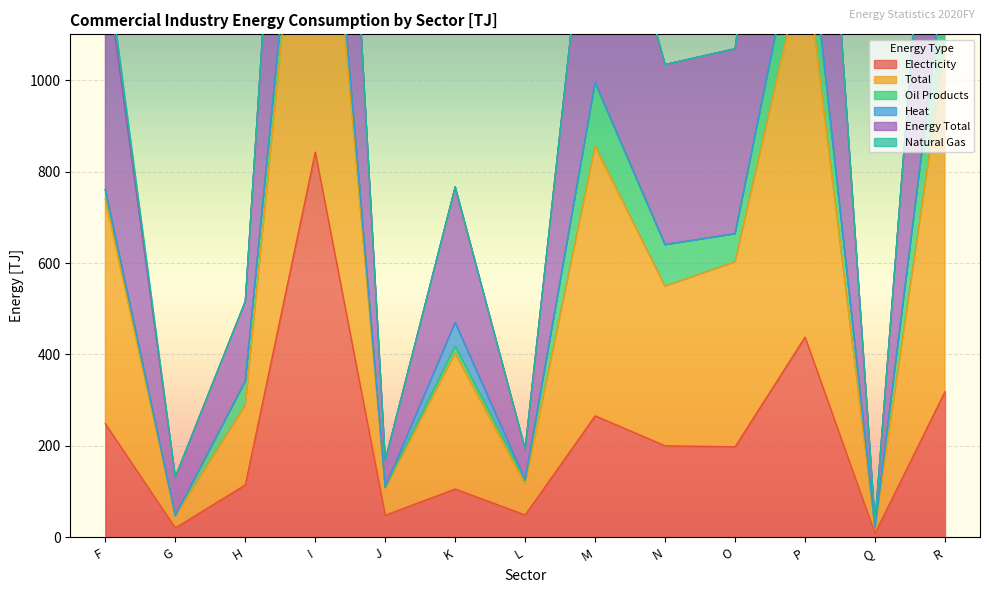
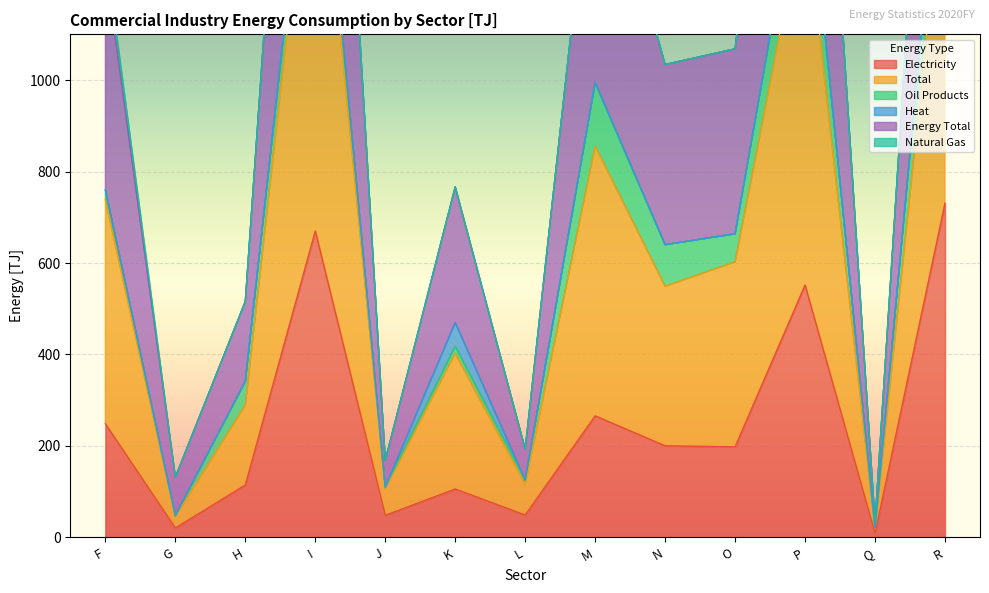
  {
    "Electricity": {
      "F": 250,
      "G": 20,
      "H": 110,
-     "I": 840,
+     "I": 670,
      "J": 50,
      "K": 110,
      "L": 50,
      "M": 270,
      "N": 200,
      "O": 200,
-     "P": 440,
+     "P": 550,
      "Q": 10,
-     "R": 320
+     "R": 730
    },
    "Total": {
      "F": 490,
      "H": 170,
      "K": 300,
      "L": 70,
      "M": 590,
      "N": 350,
      "O": 400
    },
    "Heat": {
      "K": 50
    }
  }
